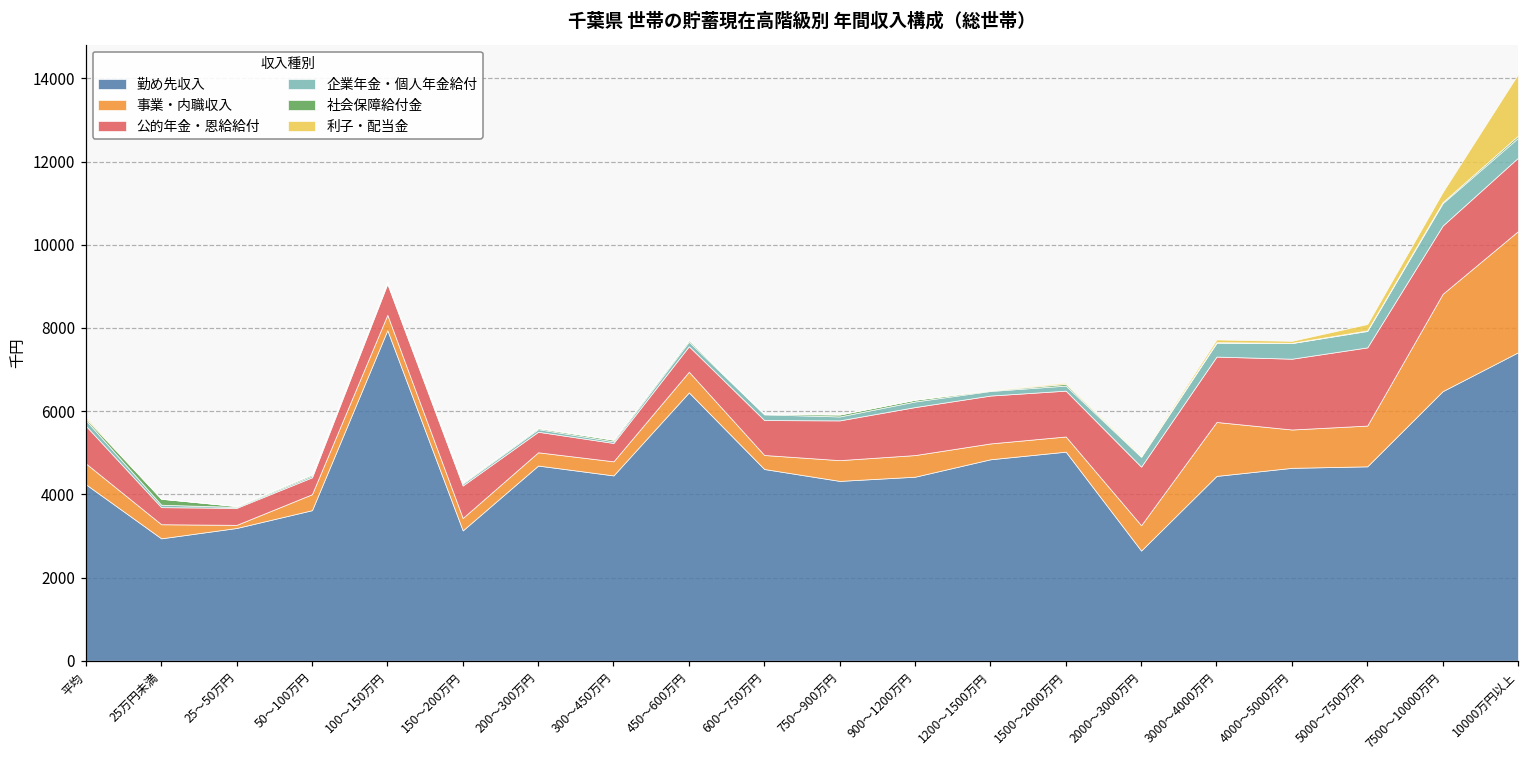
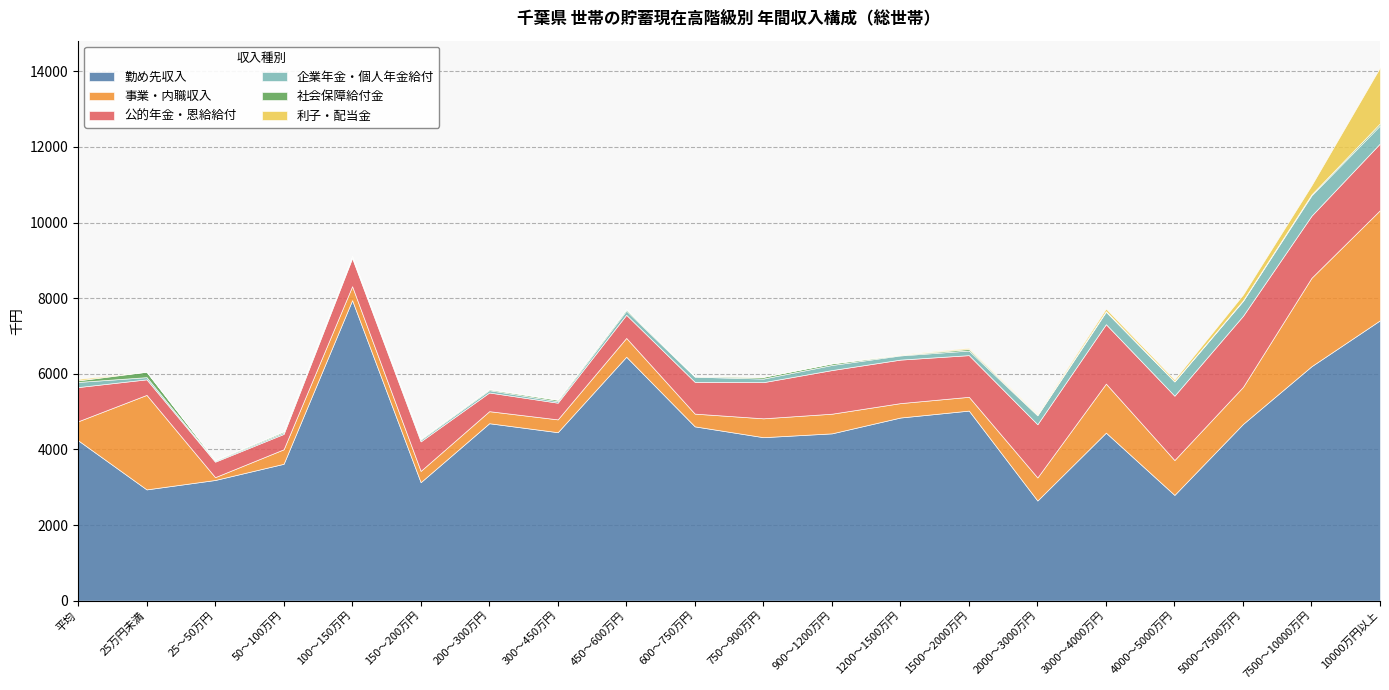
  {
    "勤め先収入": {
      "平均": 4200,
      "25万円未満": 2900,
      "25～50万円": 3200,
      "50～100万円": 3600,
      "100～150万円": 7900,
      "150～200万円": 3100,
      "200～300万円": 4700,
      "300～450万円": 4500,
      "450～600万円": 6500,
      "600～750万円": 4600,
      "750～900万円": 4300,
      "900～1200万円": 4400,
      "1200～1500万円": 4800,
      "1500～2000万円": 5000,
      "2000～3000万円": 2600,
      "3000～4000万円": 4400,
-     "4000～5000万円": 4600,
+     "4000～5000万円": 2800,
      "5000～7500万円": 4700,
-     "7500～10000万円": 6500,
+     "7500～10000万円": 6200,
      "10000万円以上": 7400
    },
    "事業・内職収入": {
      "平均": 500,
-     "25万円未満": 300,
+     "25万円未満": 2500,
      "25～50万円": 100,
      "50～100万円": 400,
      "100～150万円": 400,
      "150～200万円": 300,
      "200～300万円": 300,
      "300～450万円": 300,
      "450～600万円": 500,
      "600～750万円": 300,
      "750～900万円": 500,
      "900～1200万円": 500,
      "1200～1500万円": 400,
      "1500～2000万円": 400,
      "2000～3000万円": 600,
      "3000～4000万円": 1300,
      "4000～5000万円": 900,
      "5000～7500万円": 1000,
      "7500～10000万円": 2300,
      "10000万円以上": 2900
    },
    "公的年金・恩給給付": {
      "平均": 900,
      "450～600万円": 600,
      "600～750万円": 800,
      "750～900万円": 1000,
      "900～1200万円": 1200,
      "1200～1500万円": 1200,
      "1500～2000万円": 1100,
      "2000～3000万円": 1400,
      "3000～4000万円": 1600,
      "4000～5000万円": 1700,
      "5000～7500万円": 1900,
      "7500～10000万円": 1600,
      "10000万円以上": 1800
    },
    "利子・配当金": {
      "5000～7500万円": 200,
      "7500～10000万円": 200,
      "10000万円以上": 1500
    }
  }
